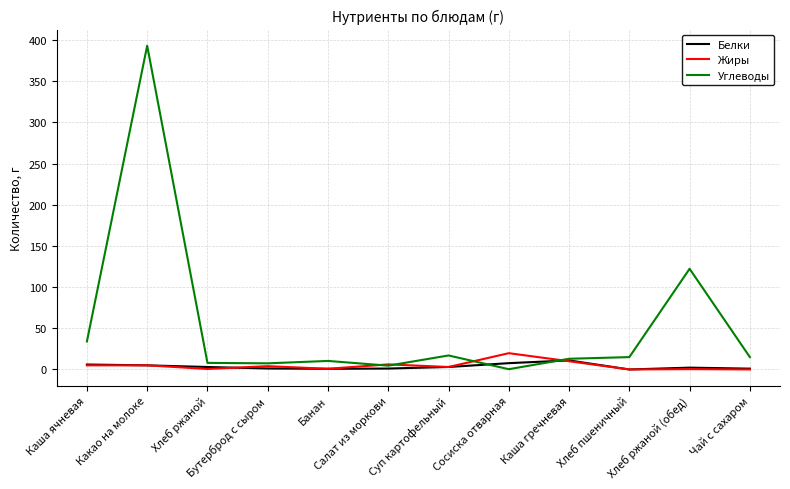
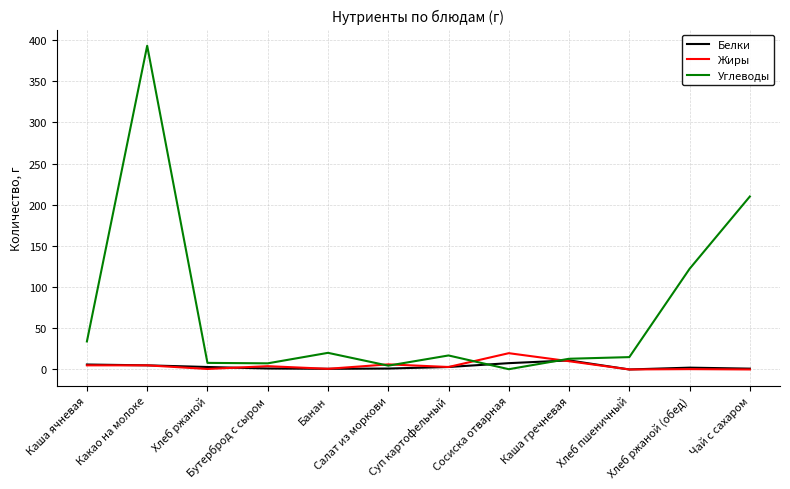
  {
    "Белки": {
      "Салат из моркови": 0,
      "Сосиска отварная": 10
    },
    "Жиры": {
      "Сосиска отварная": 20
    },
    "Углеводы": {
      "Каша ячневая": 30,
      "Какао на молоке": 390,
      "Хлеб ржаной": 10,
      "Бутерброд с сыром": 10,
-     "Банан": 10,
+     "Банан": 20,
      "Суп картофельный": 20,
      "Сосиска отварная": 0,
      "Хлеб пшеничный": 20,
      "Хлеб ржаной (обед)": 120,
-     "Чай с сахаром": 20
+     "Чай с сахаром": 210
    }
  }
